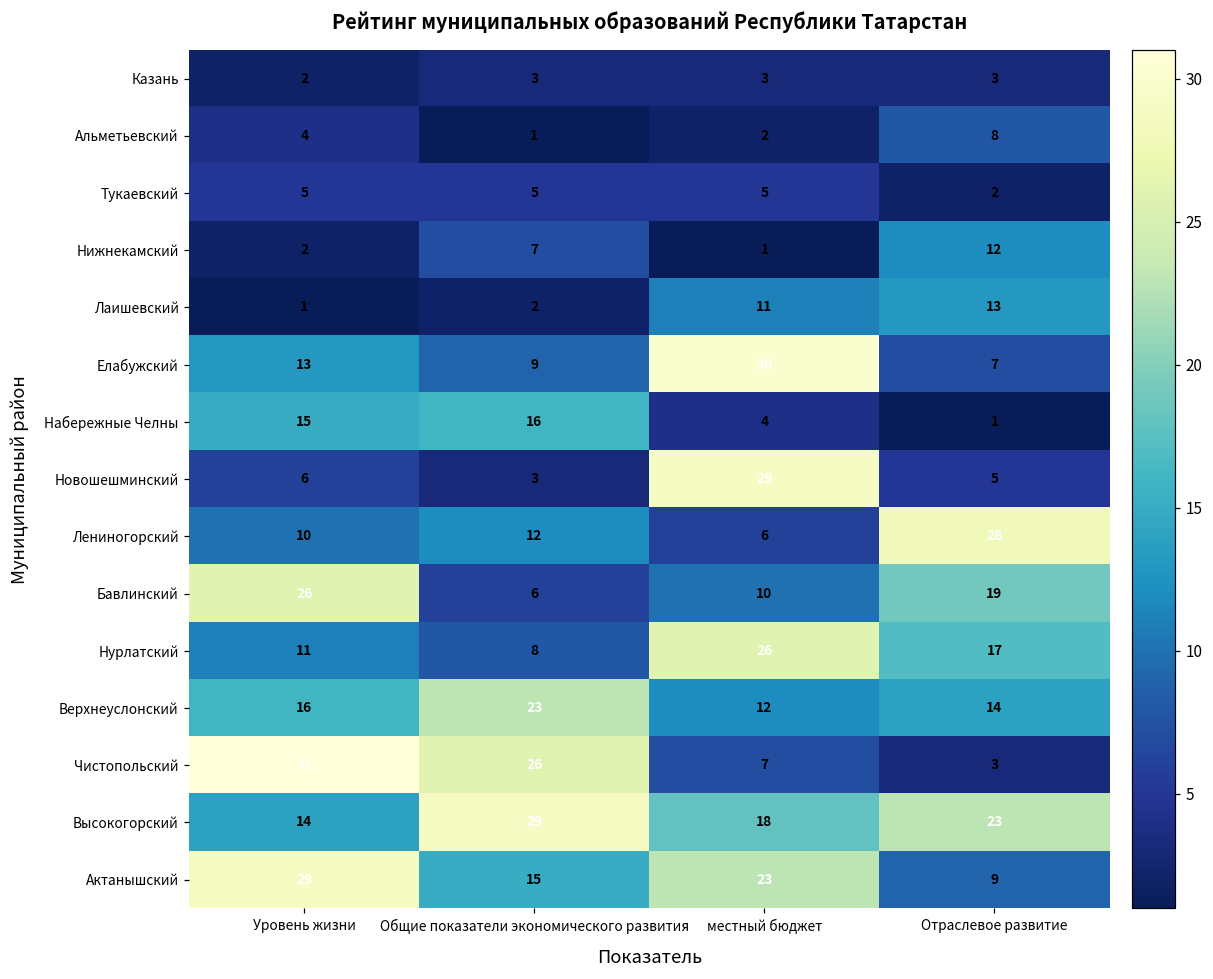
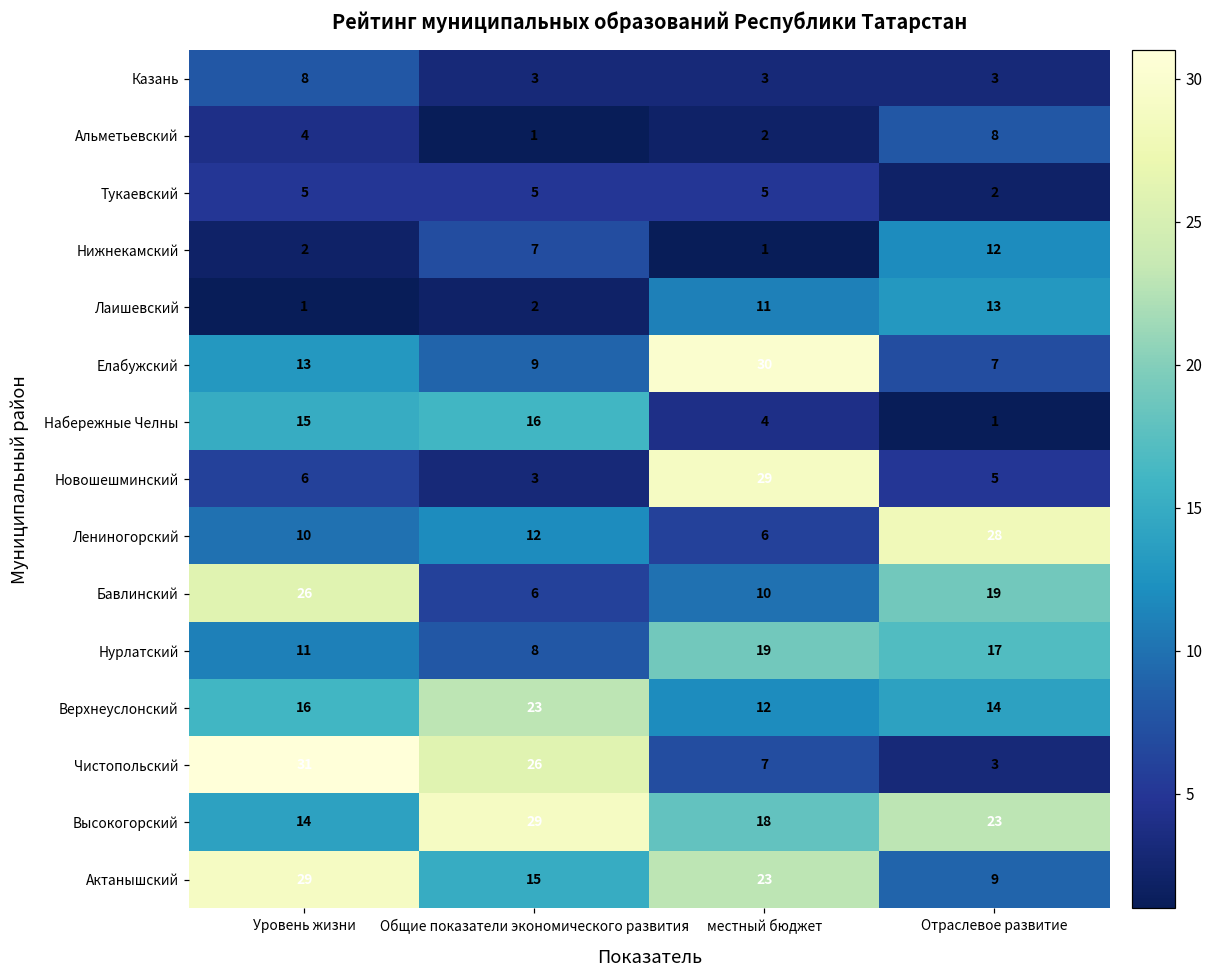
  {
    "Казань": {
-     "Уровень жизни": 2,
+     "Уровень жизни": 8,
      "Общие показатели экономического развития": 3,
      "местный бюджет": 3,
      "Отраслевое развитие": 3
    },
    "Альметьевский": {
      "Уровень жизни": 4,
      "Общие показатели экономического развития": 1,
      "местный бюджет": 2,
      "Отраслевое развитие": 8
    },
    "Тукаевский": {
      "Уровень жизни": 5,
      "Общие показатели экономического развития": 5,
      "местный бюджет": 5,
      "Отраслевое развитие": 2
    },
    "Нижнекамский": {
      "Уровень жизни": 2,
      "Общие показатели экономического развития": 7,
      "местный бюджет": 1,
      "Отраслевое развитие": 12
    },
    "Лаишевский": {
      "Уровень жизни": 1,
      "Общие показатели экономического развития": 2,
      "местный бюджет": 11,
      "Отраслевое развитие": 13
    },
    "Елабужский": {
      "Уровень жизни": 13,
      "Общие показатели экономического развития": 9,
      "местный бюджет": 30,
      "Отраслевое развитие": 7
    },
    "Набережные Челны": {
      "Уровень жизни": 15,
      "Общие показатели экономического развития": 16,
      "местный бюджет": 4,
      "Отраслевое развитие": 1
    },
    "Новошешминский": {
      "Уровень жизни": 6,
      "Общие показатели экономического развития": 3,
      "местный бюджет": 29,
      "Отраслевое развитие": 5
    },
    "Лениногорский": {
      "Уровень жизни": 10,
      "Общие показатели экономического развития": 12,
      "местный бюджет": 6,
      "Отраслевое развитие": 28
    },
    "Бавлинский": {
      "Уровень жизни": 26,
      "Общие показатели экономического развития": 6,
      "местный бюджет": 10,
      "Отраслевое развитие": 19
    },
    "Нурлатский": {
      "Уровень жизни": 11,
      "Общие показатели экономического развития": 8,
-     "местный бюджет": 26,
+     "местный бюджет": 19,
      "Отраслевое развитие": 17
    },
    "Верхнеуслонский": {
      "Уровень жизни": 16,
      "Общие показатели экономического развития": 23,
      "местный бюджет": 12,
      "Отраслевое развитие": 14
    },
    "Чистопольский": {
      "Общие показатели экономического развития": 26,
      "местный бюджет": 7,
      "Отраслевое развитие": 3
    },
    "Высокогорский": {
      "Уровень жизни": 14,
      "Общие показатели экономического развития": 29,
      "местный бюджет": 18,
      "Отраслевое развитие": 23
    },
    "Актанышский": {
      "Уровень жизни": 29,
      "Общие показатели экономического развития": 15,
      "местный бюджет": 23,
      "Отраслевое развитие": 9
    }
  }
